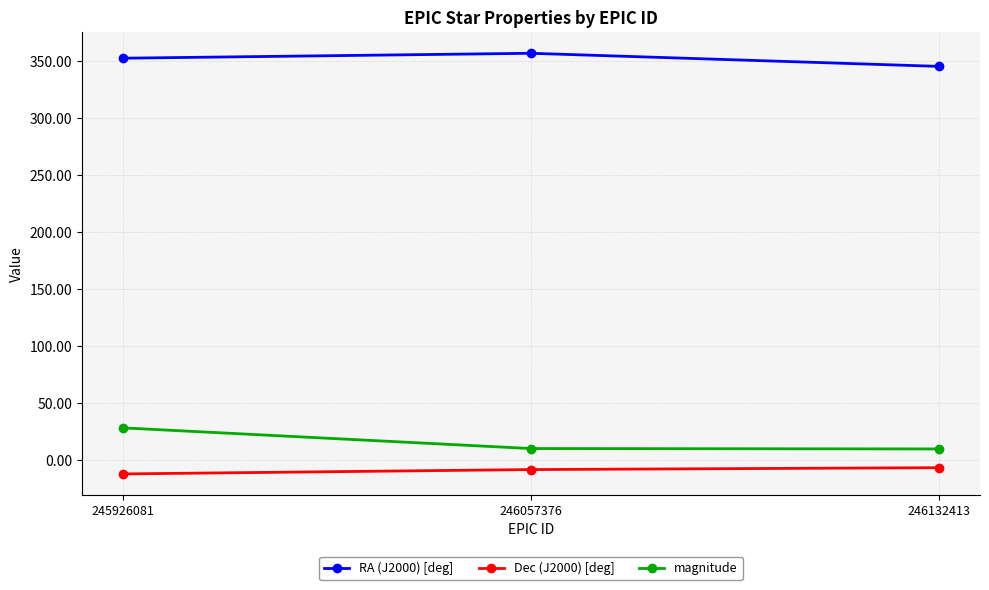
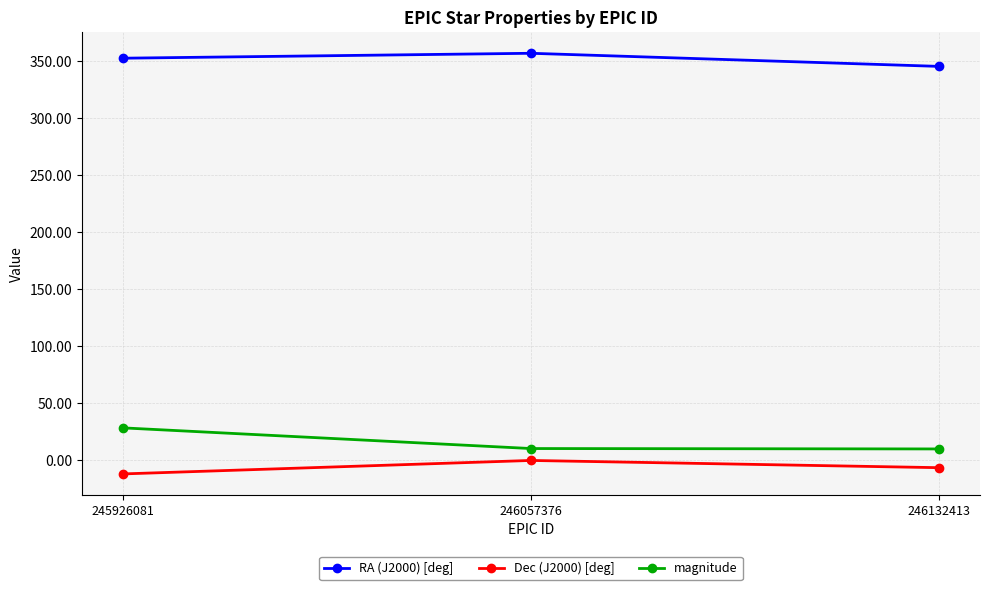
  {
    "RA (J2000) [deg]": {
      "245926081": 353,
      "246057376": 357,
      "246132413": 345
    },
    "Dec (J2000) [deg]": {
      "245926081": -12,
-     "246057376": -8,
+     "246057376": 0,
      "246132413": -6
    },
    "magnitude": {
      "245926081": 28,
      "246057376": 10,
      "246132413": 10
    }
  }
